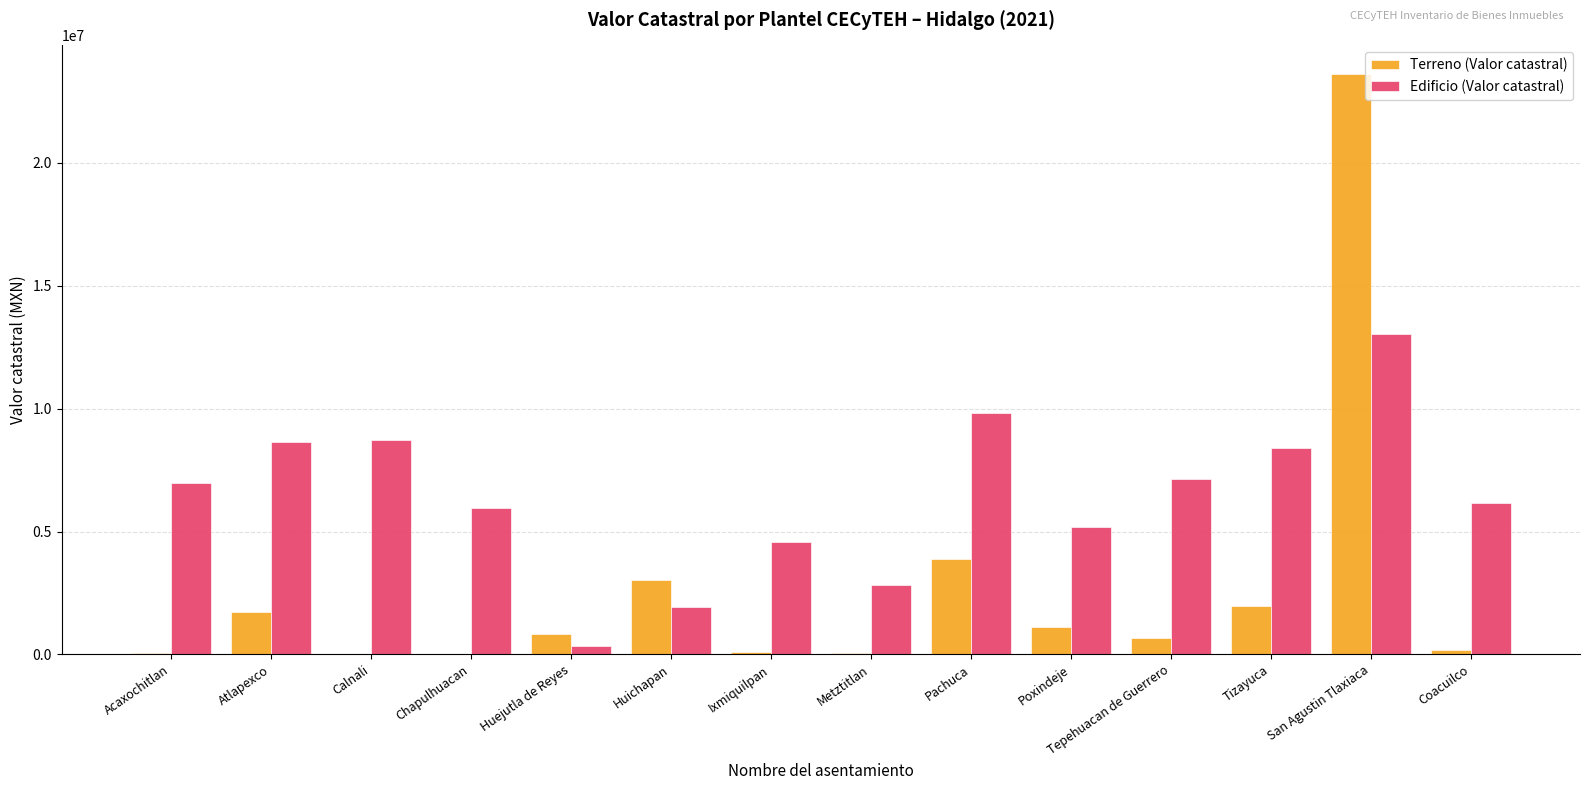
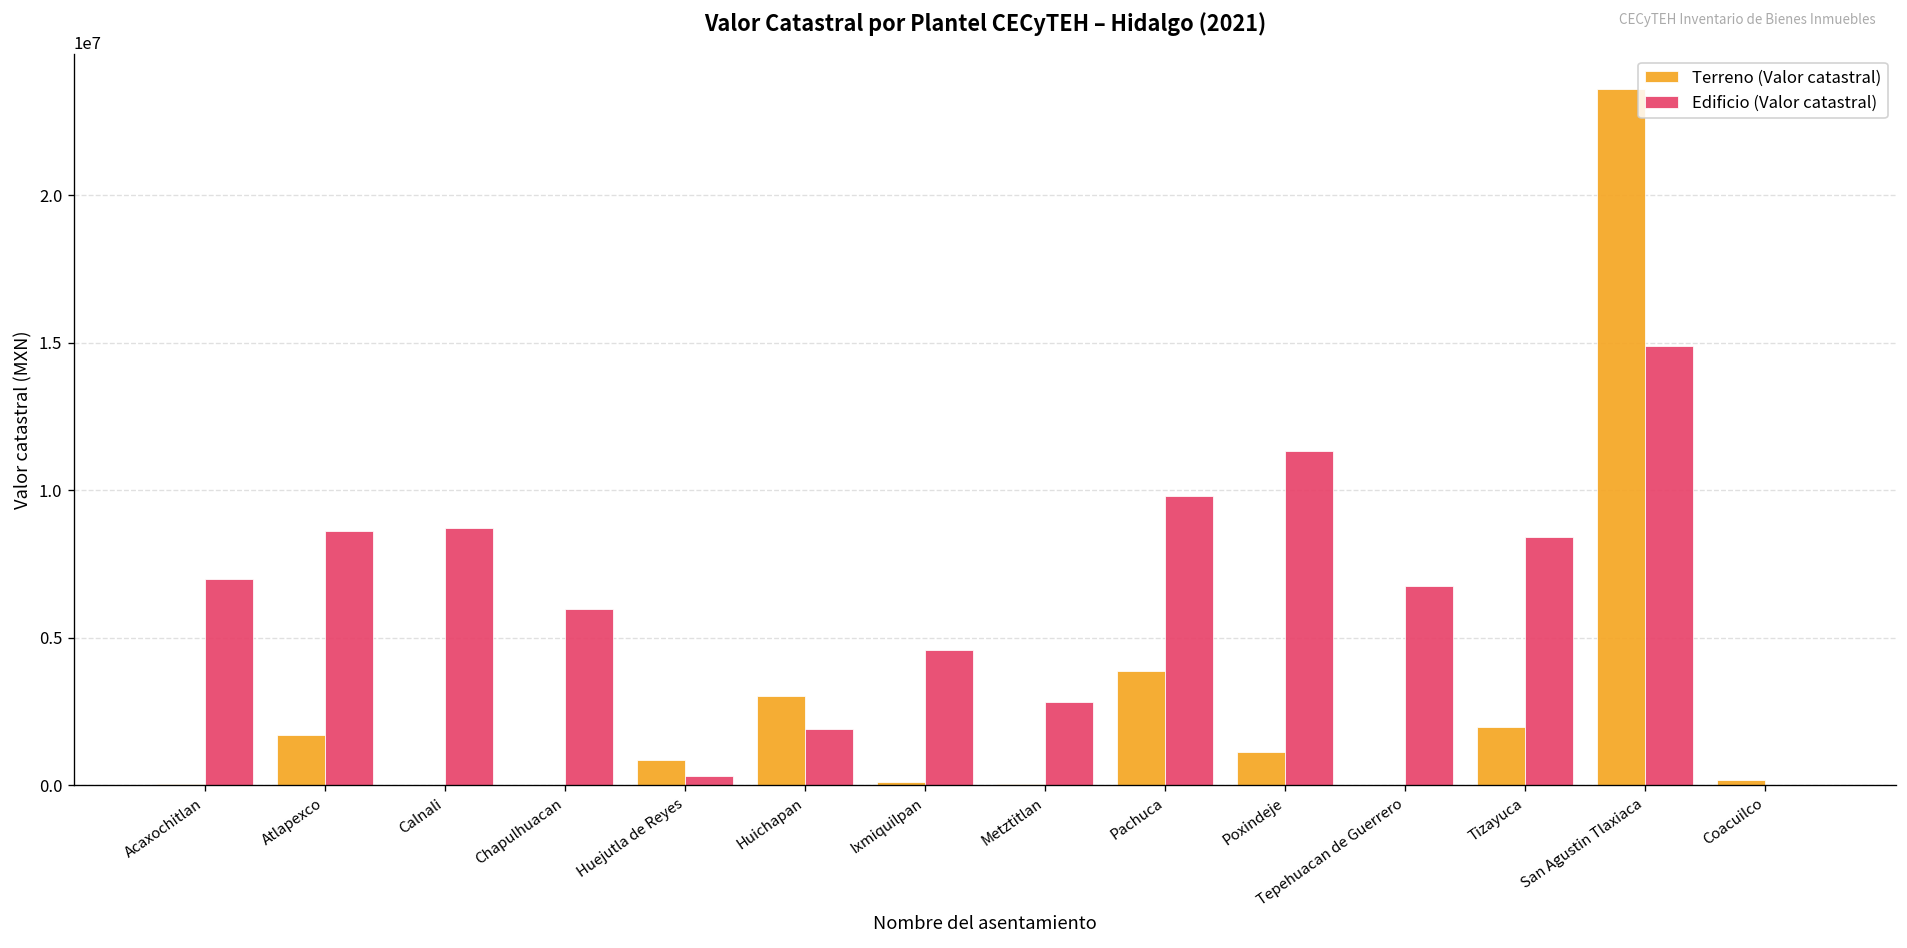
  {
    "Terreno (Valor catastral)": {
      "Atlapexco": 1700000,
      "Huejutla de Reyes": 900000,
      "Huichapan": 3000000,
      "Pachuca": 3900000,
      "Poxindeje": 1100000,
-     "Tepehuacan de Guerrero": 700000,
+     "Tepehuacan de Guerrero": 0,
      "Tizayuca": 2000000,
      "San Agustin Tlaxiaca": 23600000,
      "Coacuilco": 200000
    },
    "Edificio (Valor catastral)": {
      "Acaxochitlan": 7000000,
      "Atlapexco": 8600000,
      "Calnali": 8700000,
      "Chapulhuacan": 6000000,
      "Huejutla de Reyes": 300000,
      "Huichapan": 1900000,
      "Ixmiquilpan": 4600000,
      "Metztitlan": 2800000,
      "Pachuca": 9800000,
-     "Poxindeje": 5200000,
-     "Tepehuacan de Guerrero": 7100000,
+     "Poxindeje": 11300000,
+     "Tepehuacan de Guerrero": 6700000,
      "Tizayuca": 8400000,
-     "San Agustin Tlaxiaca": 13000000,
-     "Coacuilco": 6200000
+     "San Agustin Tlaxiaca": 14900000,
+     "Coacuilco": 0
    }
  }
